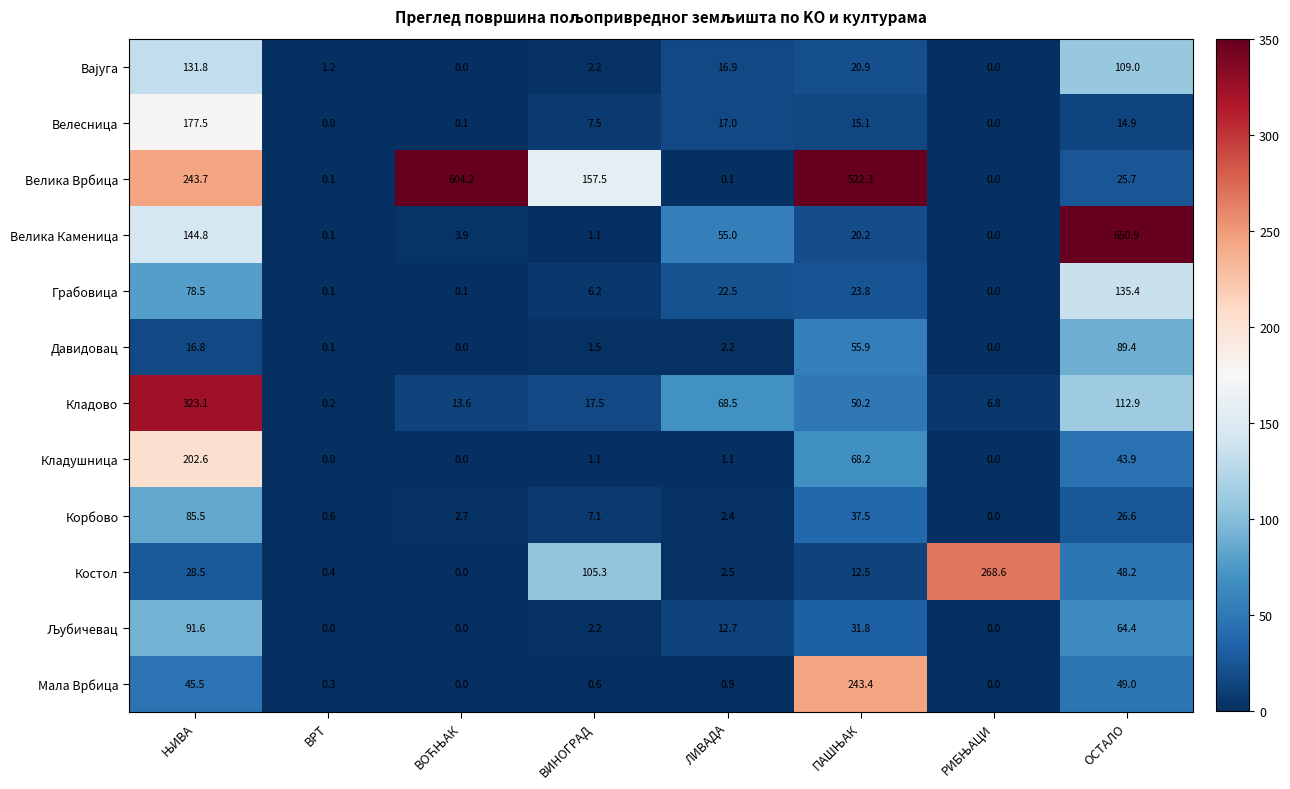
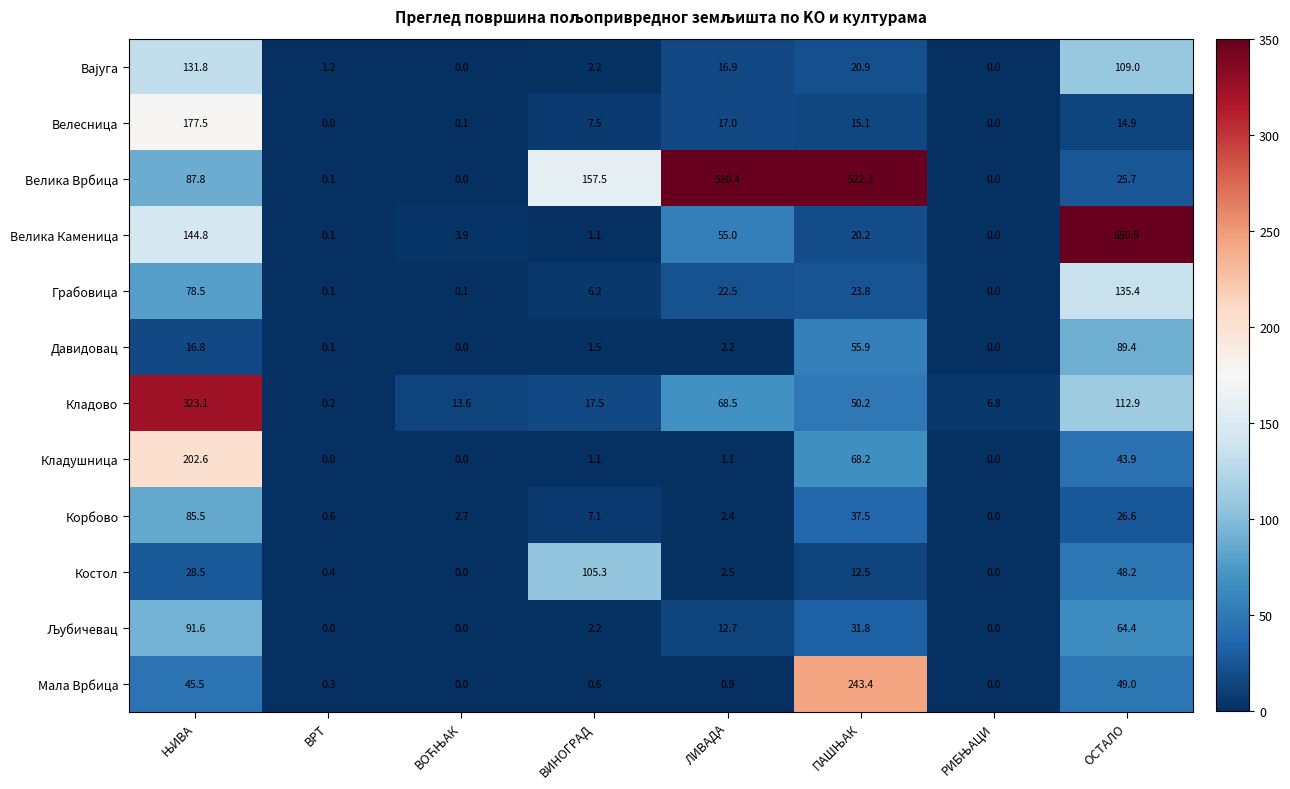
  {
    "Вајуга": {
      "ЊИВА": 131.8,
      "ВРТ": 1.2,
      "ВОЋЊАК": 0.0,
      "ВИНОГРАД": 2.2,
      "ЛИВАДА": 16.9,
      "ПАШЊАК": 20.9,
      "РИБЊАЦИ": 0.0,
      "ОСТАЛО": 109.0
    },
    "Велесница": {
      "ЊИВА": 177.5,
      "ВРТ": 0.0,
      "ВОЋЊАК": 0.1,
      "ВИНОГРАД": 7.5,
      "ЛИВАДА": 17.0,
      "ПАШЊАК": 15.1,
      "РИБЊАЦИ": 0.0,
      "ОСТАЛО": 14.9
    },
    "Велика Врбица": {
-     "ЊИВА": 243.7,
+     "ЊИВА": 87.8,
      "ВРТ": 0.1,
-     "ВОЋЊАК": 604.2,
+     "ВОЋЊАК": 0.0,
      "ВИНОГРАД": 157.5,
-     "ЛИВАДА": 0.1,
+     "ЛИВАДА": 520.4,
      "ПАШЊАК": 522.3,
      "РИБЊАЦИ": 0.0,
      "ОСТАЛО": 25.7
    },
    "Велика Каменица": {
      "ЊИВА": 144.8,
      "ВРТ": 0.1,
      "ВОЋЊАК": 3.9,
      "ВИНОГРАД": 1.1,
      "ЛИВАДА": 55.0,
      "ПАШЊАК": 20.2,
      "РИБЊАЦИ": 0.0,
      "ОСТАЛО": 650.9
    },
    "Грабовица": {
      "ЊИВА": 78.5,
      "ВРТ": 0.1,
      "ВОЋЊАК": 0.1,
      "ВИНОГРАД": 6.2,
      "ЛИВАДА": 22.5,
      "ПАШЊАК": 23.8,
      "РИБЊАЦИ": 0.0,
      "ОСТАЛО": 135.4
    },
    "Давидовац": {
      "ЊИВА": 16.8,
      "ВРТ": 0.1,
      "ВОЋЊАК": 0.0,
      "ВИНОГРАД": 1.5,
      "ЛИВАДА": 2.2,
      "ПАШЊАК": 55.9,
      "РИБЊАЦИ": 0.0,
      "ОСТАЛО": 89.4
    },
    "Кладово": {
      "ЊИВА": 323.1,
      "ВРТ": 0.2,
      "ВОЋЊАК": 13.6,
      "ВИНОГРАД": 17.5,
      "ЛИВАДА": 68.5,
      "ПАШЊАК": 50.2,
      "РИБЊАЦИ": 6.8,
      "ОСТАЛО": 112.9
    },
    "Кладушница": {
      "ЊИВА": 202.6,
      "ВРТ": 0.0,
      "ВОЋЊАК": 0.0,
      "ВИНОГРАД": 1.1,
      "ЛИВАДА": 1.1,
      "ПАШЊАК": 68.2,
      "РИБЊАЦИ": 0.0,
      "ОСТАЛО": 43.9
    },
    "Корбово": {
      "ЊИВА": 85.5,
      "ВРТ": 0.6,
      "ВОЋЊАК": 2.7,
      "ВИНОГРАД": 7.1,
      "ЛИВАДА": 2.4,
      "ПАШЊАК": 37.5,
      "РИБЊАЦИ": 0.0,
      "ОСТАЛО": 26.6
    },
    "Костол": {
      "ЊИВА": 28.5,
      "ВРТ": 0.4,
      "ВОЋЊАК": 0.0,
      "ВИНОГРАД": 105.3,
      "ЛИВАДА": 2.5,
      "ПАШЊАК": 12.5,
-     "РИБЊАЦИ": 268.6,
+     "РИБЊАЦИ": 0.0,
      "ОСТАЛО": 48.2
    },
    "Љубичевац": {
      "ЊИВА": 91.6,
      "ВРТ": 0.0,
      "ВОЋЊАК": 0.0,
      "ВИНОГРАД": 2.2,
      "ЛИВАДА": 12.7,
      "ПАШЊАК": 31.8,
      "РИБЊАЦИ": 0.0,
      "ОСТАЛО": 64.4
    },
    "Мала Врбица": {
      "ЊИВА": 45.5,
      "ВРТ": 0.3,
      "ВОЋЊАК": 0.0,
      "ВИНОГРАД": 0.6,
      "ЛИВАДА": 0.9,
      "ПАШЊАК": 243.4,
      "РИБЊАЦИ": 0.0,
      "ОСТАЛО": 49.0
    }
  }
